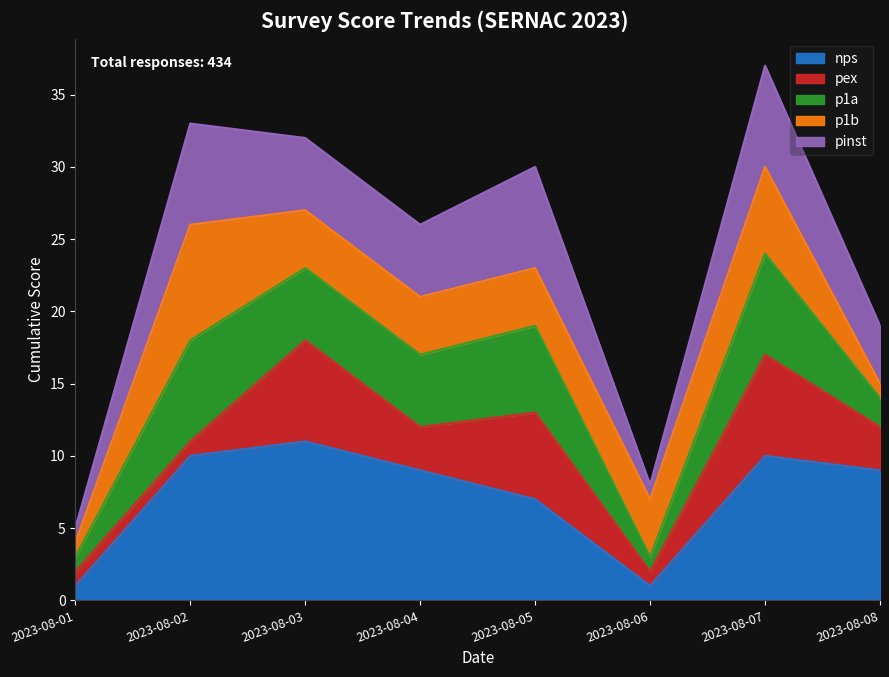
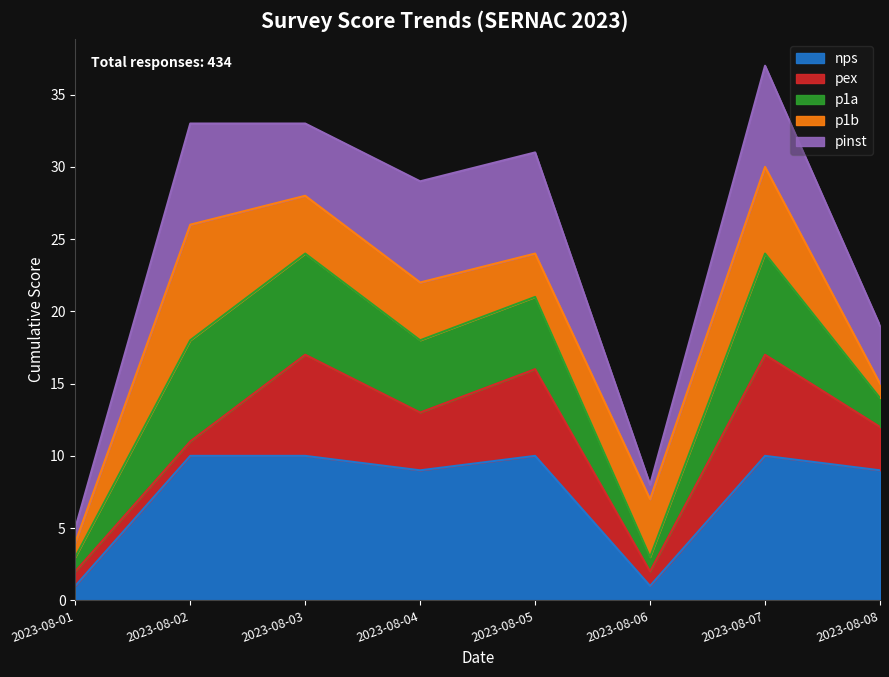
  {
    "nps": {
      "2023-08-01": 1,
      "2023-08-02": 10,
-     "2023-08-03": 11,
+     "2023-08-03": 10,
      "2023-08-04": 9,
-     "2023-08-05": 7,
+     "2023-08-05": 10,
      "2023-08-06": 1,
      "2023-08-07": 10,
      "2023-08-08": 9
    },
    "pex": {
      "2023-08-01": 1,
      "2023-08-02": 1,
      "2023-08-03": 7,
-     "2023-08-04": 3,
+     "2023-08-04": 4,
      "2023-08-05": 6,
      "2023-08-06": 1,
      "2023-08-07": 7,
      "2023-08-08": 3
    },
    "p1a": {
      "2023-08-01": 1,
      "2023-08-02": 7,
-     "2023-08-03": 5,
+     "2023-08-03": 7,
      "2023-08-04": 5,
-     "2023-08-05": 6,
+     "2023-08-05": 5,
      "2023-08-06": 1,
      "2023-08-07": 7,
      "2023-08-08": 2
    },
    "p1b": {
      "2023-08-01": 1,
      "2023-08-02": 8,
      "2023-08-03": 4,
      "2023-08-04": 4,
-     "2023-08-05": 4,
+     "2023-08-05": 3,
      "2023-08-06": 4,
      "2023-08-07": 6,
      "2023-08-08": 1
    },
    "pinst": {
      "2023-08-01": 1,
      "2023-08-02": 7,
      "2023-08-03": 5,
-     "2023-08-04": 5,
+     "2023-08-04": 7,
      "2023-08-05": 7,
      "2023-08-06": 1,
      "2023-08-07": 7,
      "2023-08-08": 4
    }
  }
